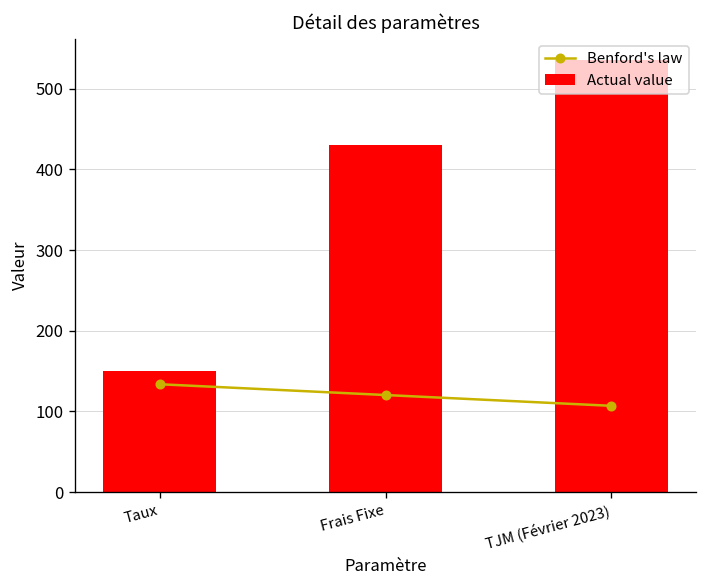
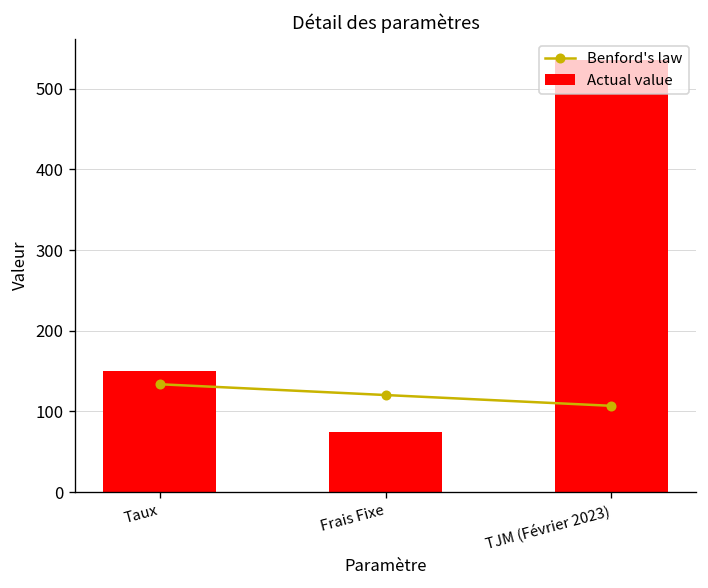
  {
    "Benford's law": {
      "Taux": 130,
      "Frais Fixe": 120,
      "TJM (Février 2023)": 110
    },
    "Actual value": {
      "Taux": 150,
-     "Frais Fixe": 430
+     "Frais Fixe": 80
    }
  }
